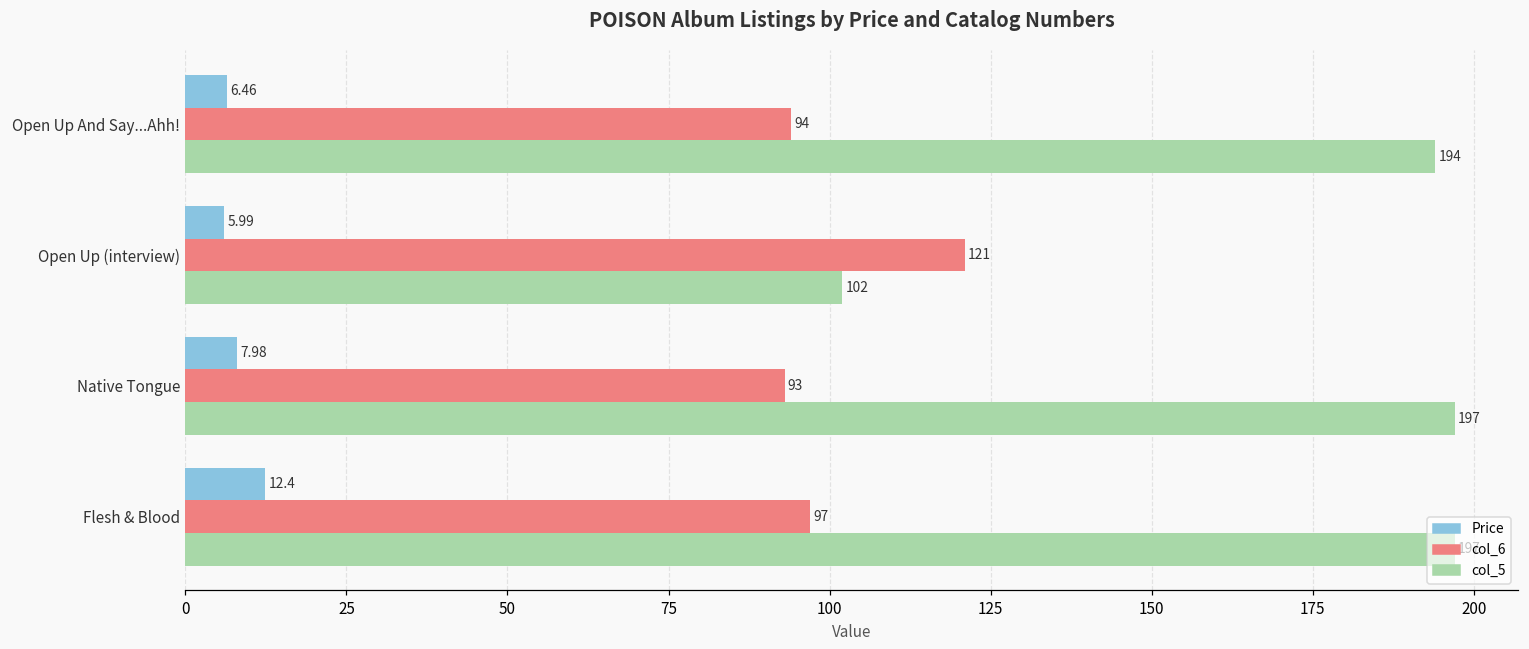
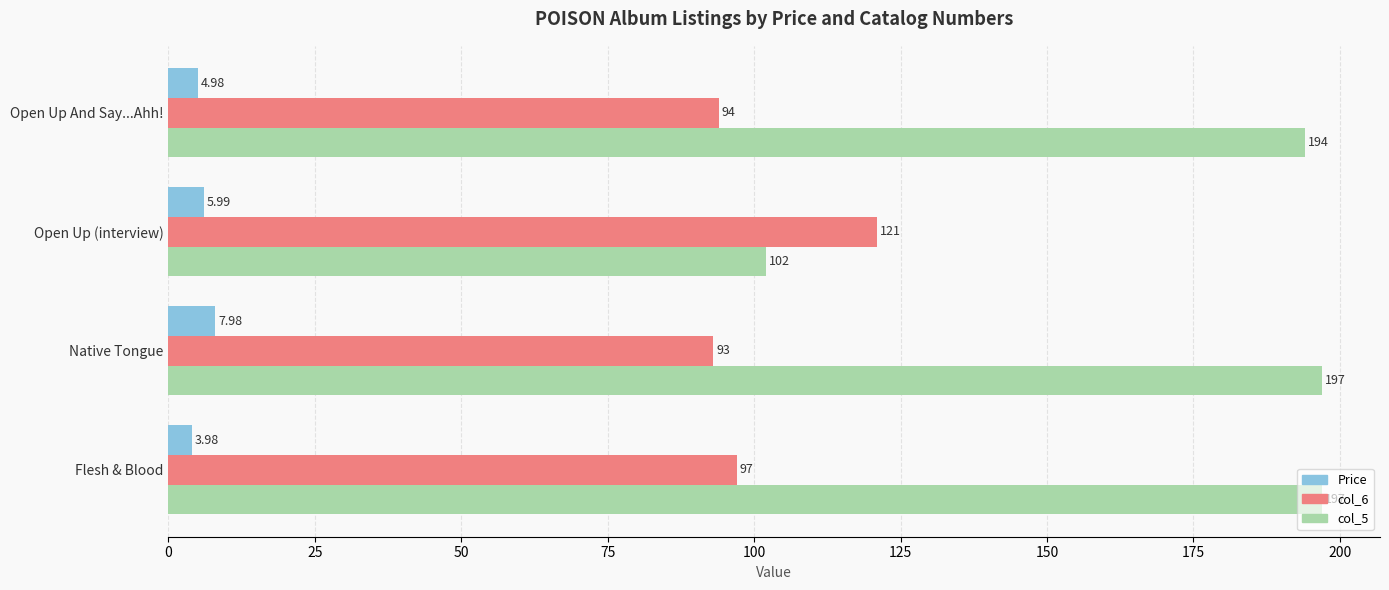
  {
    "Price": {
-     "Open Up And Say...Ahh!": 6.46,
+     "Open Up And Say...Ahh!": 4.98,
      "Open Up (interview)": 5.99,
      "Native Tongue": 7.98,
-     "Flesh & Blood": 12.4
+     "Flesh & Blood": 3.98
    },
    "col_6": {
      "Open Up And Say...Ahh!": 94,
      "Open Up (interview)": 121,
      "Native Tongue": 93,
      "Flesh & Blood": 97
    },
    "col_5": {
      "Open Up And Say...Ahh!": 194,
      "Open Up (interview)": 102,
      "Native Tongue": 197
    }
  }
